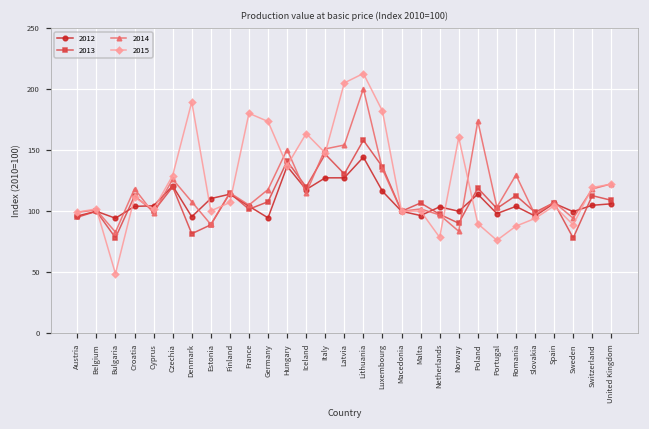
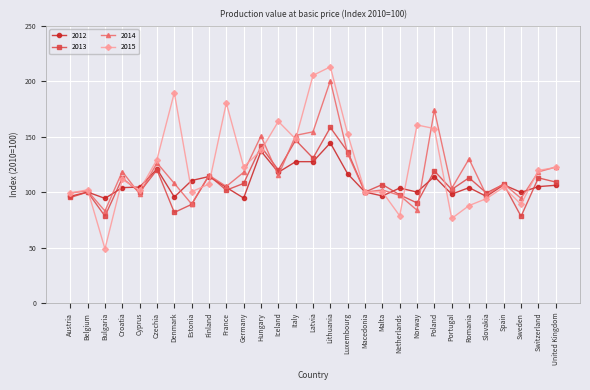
  {
    "2015": {
      "Bulgaria": 49,
      "Czechia": 129,
      "Denmark": 190,
      "Estonia": 100,
      "Finland": 107,
      "France": 180,
-     "Germany": 174,
+     "Germany": 123,
      "Iceland": 164,
      "Latvia": 205,
      "Lithuania": 213,
-     "Luxembourg": 182,
+     "Luxembourg": 152,
      "Netherlands": 79,
      "Norway": 161,
-     "Poland": 90,
+     "Poland": 157,
      "Portugal": 76,
      "Romania": 88,
      "Sweden": 89
    }
  }
